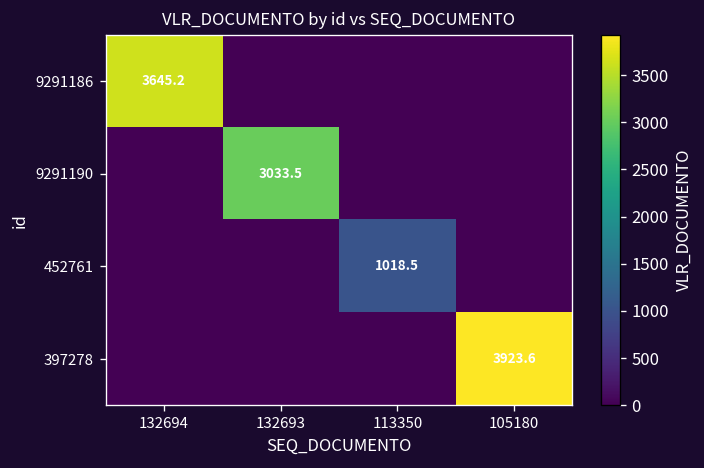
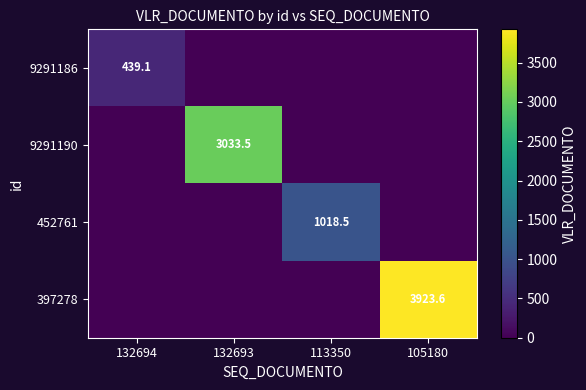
  {
    "9291186": {
-     "132694": 3645.2
+     "132694": 439.1
    },
    "9291190": {
      "132693": 3033.5
    },
    "452761": {
      "113350": 1018.5
    },
    "397278": {
      "105180": 3923.6
    }
  }
